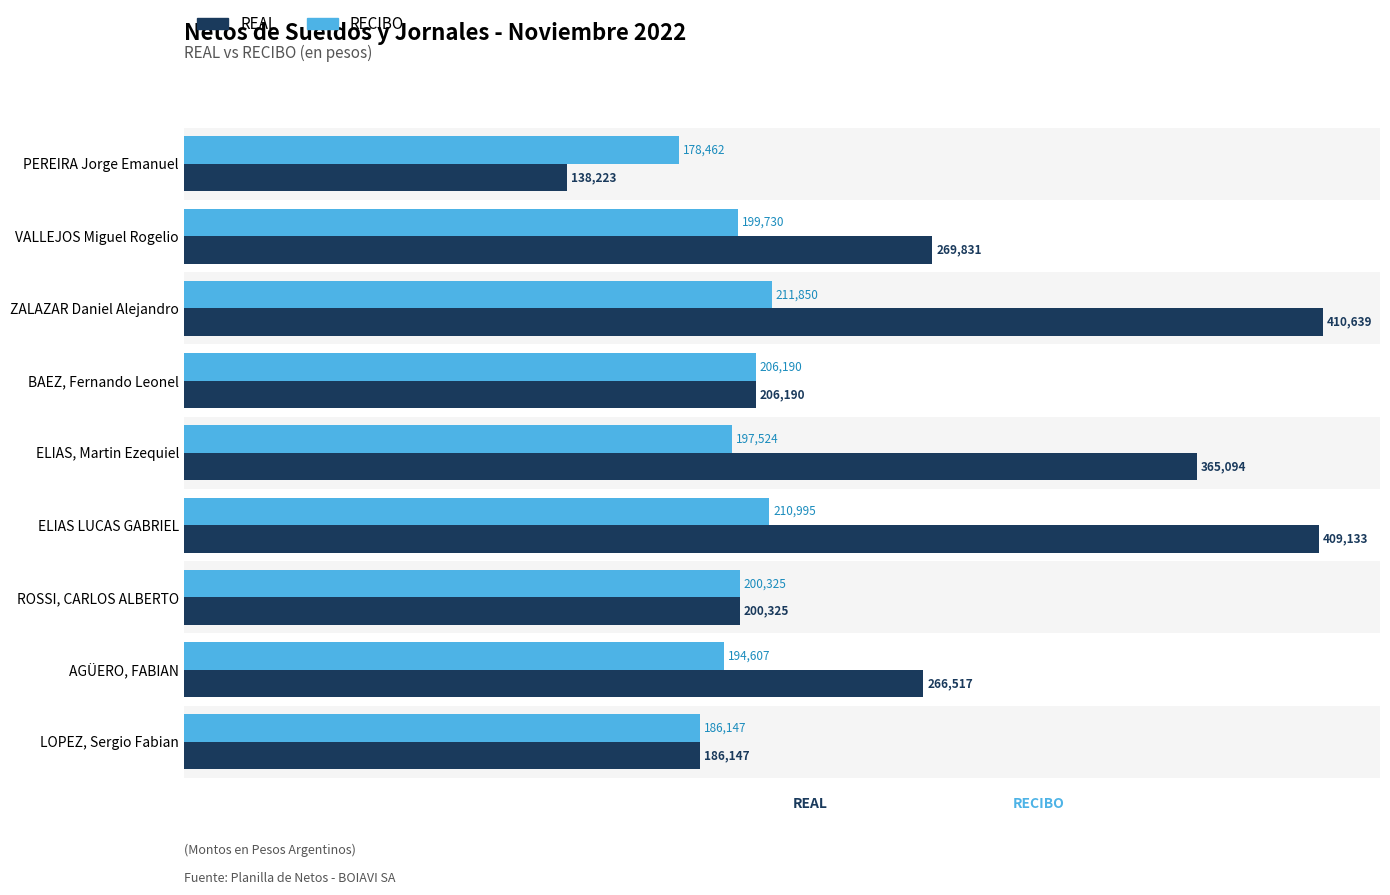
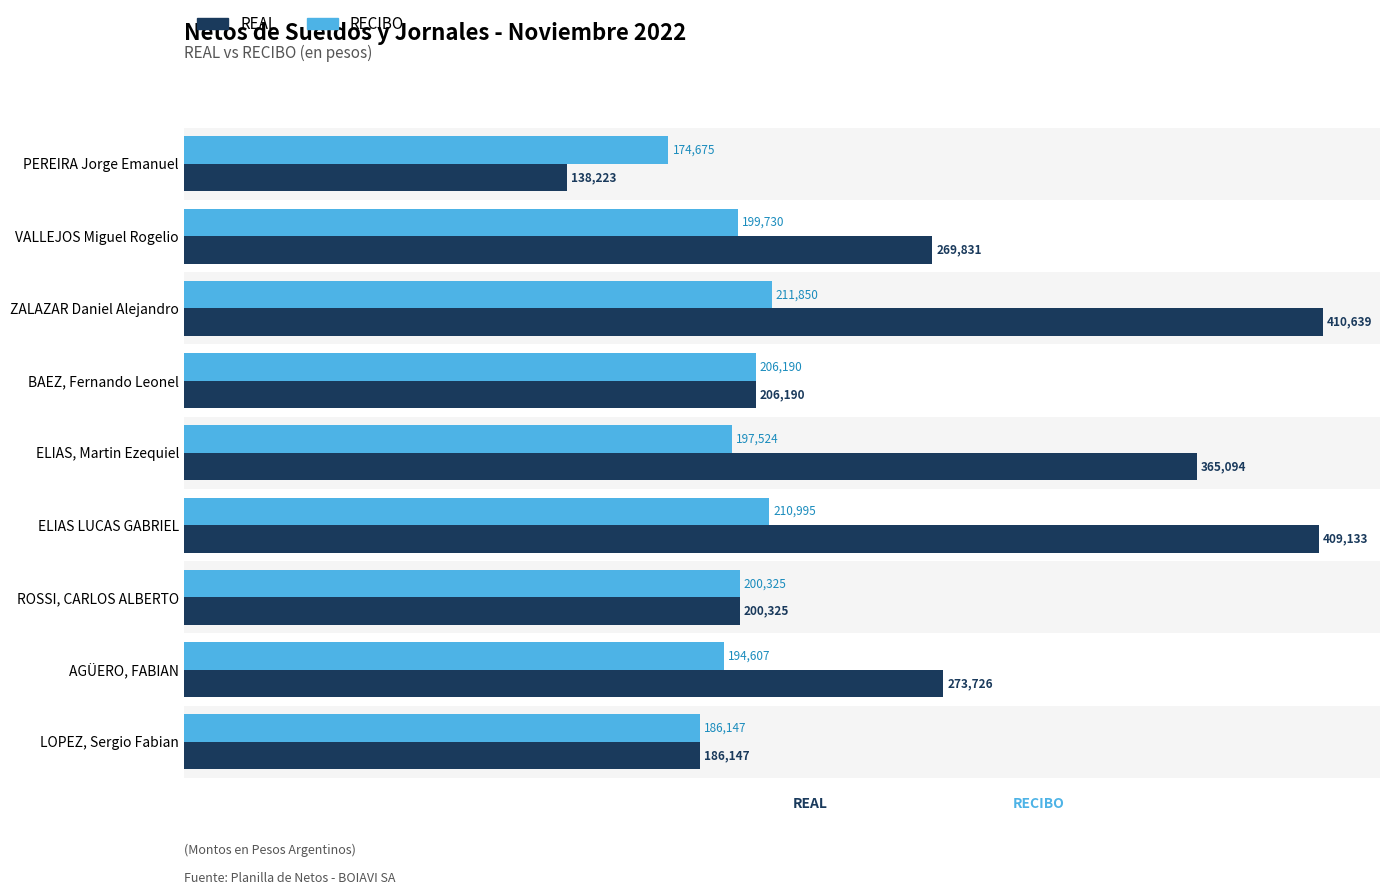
  {
    "REAL": {
      "PEREIRA Jorge Emanuel": "138,223",
      "VALLEJOS Miguel Rogelio": "269,831",
      "ZALAZAR Daniel Alejandro": "410,639",
      "BAEZ, Fernando Leonel": "206,190",
      "ELIAS, Martin Ezequiel": "365,094",
      "ELIAS LUCAS GABRIEL": "409,133",
      "ROSSI, CARLOS ALBERTO": "200,325",
-     "AGÜERO, FABIAN": "266,517",
+     "AGÜERO, FABIAN": "273,726",
      "LOPEZ, Sergio Fabian": "186,147"
    },
    "RECIBO": {
-     "PEREIRA Jorge Emanuel": "178,462",
+     "PEREIRA Jorge Emanuel": "174,675",
      "VALLEJOS Miguel Rogelio": "199,730",
      "ZALAZAR Daniel Alejandro": "211,850",
      "BAEZ, Fernando Leonel": "206,190",
      "ELIAS, Martin Ezequiel": "197,524",
      "ELIAS LUCAS GABRIEL": "210,995",
      "ROSSI, CARLOS ALBERTO": "200,325",
      "AGÜERO, FABIAN": "194,607",
      "LOPEZ, Sergio Fabian": "186,147"
    }
  }
